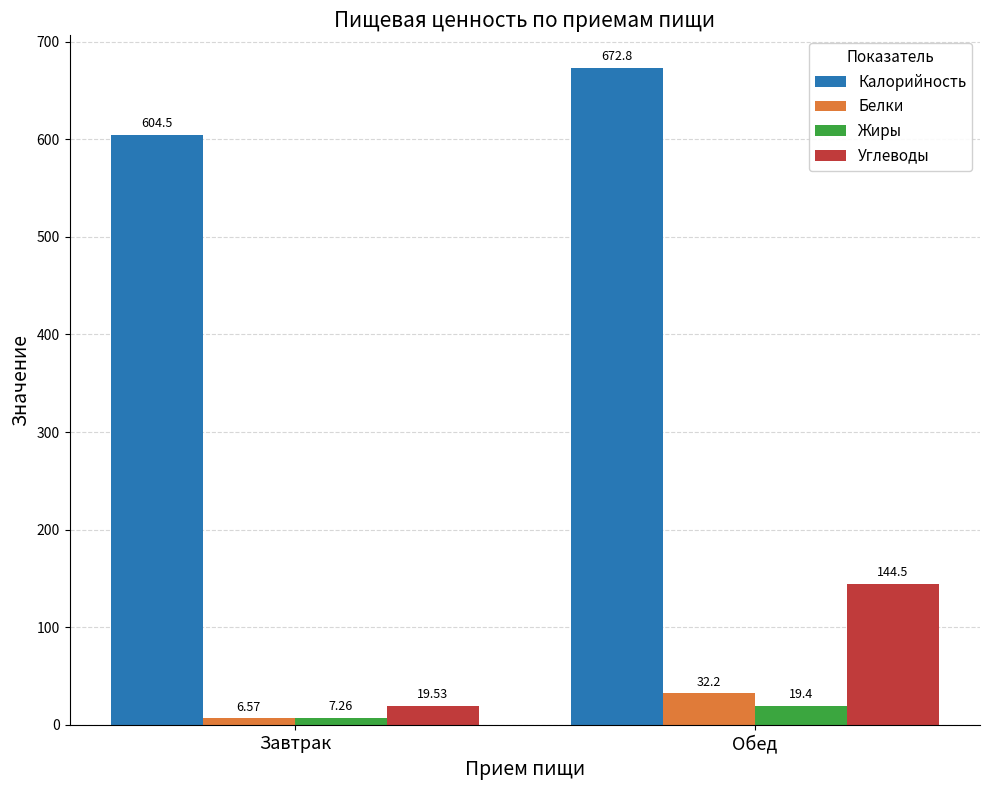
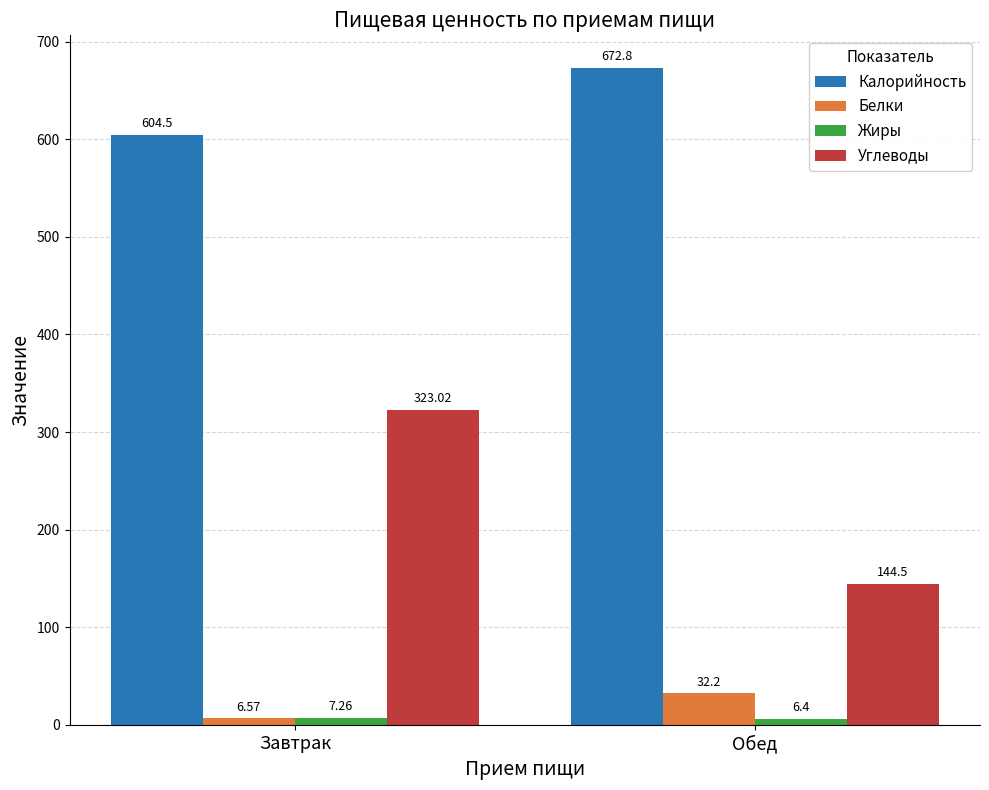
  {
    "Калорийность": {
      "Завтрак": 604.5,
      "Обед": 672.8
    },
    "Белки": {
      "Завтрак": 6.57,
      "Обед": 32.2
    },
    "Жиры": {
      "Завтрак": 7.26,
-     "Обед": 19.4
+     "Обед": 6.4
    },
    "Углеводы": {
-     "Завтрак": 19.53,
+     "Завтрак": 323.02,
      "Обед": 144.5
    }
  }
